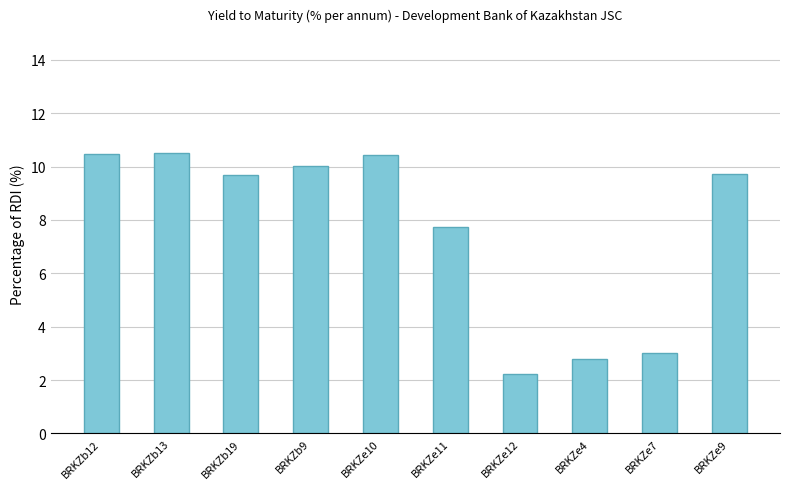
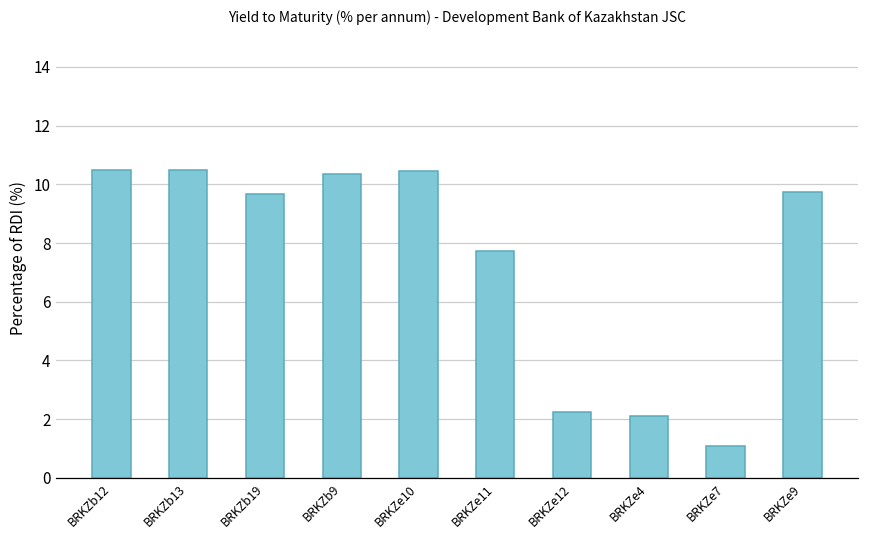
  {
    "BRKZb12": 10.5,
    "BRKZb13": 10.5,
    "BRKZb19": 9.7,
-   "BRKZb9": 10.0,
+   "BRKZb9": 10.3,
    "BRKZe10": 10.5,
    "BRKZe11": 7.7,
    "BRKZe12": 2.2,
-   "BRKZe4": 2.8,
-   "BRKZe7": 3.0,
+   "BRKZe4": 2.1,
+   "BRKZe7": 1.1,
    "BRKZe9": 9.7
  }
